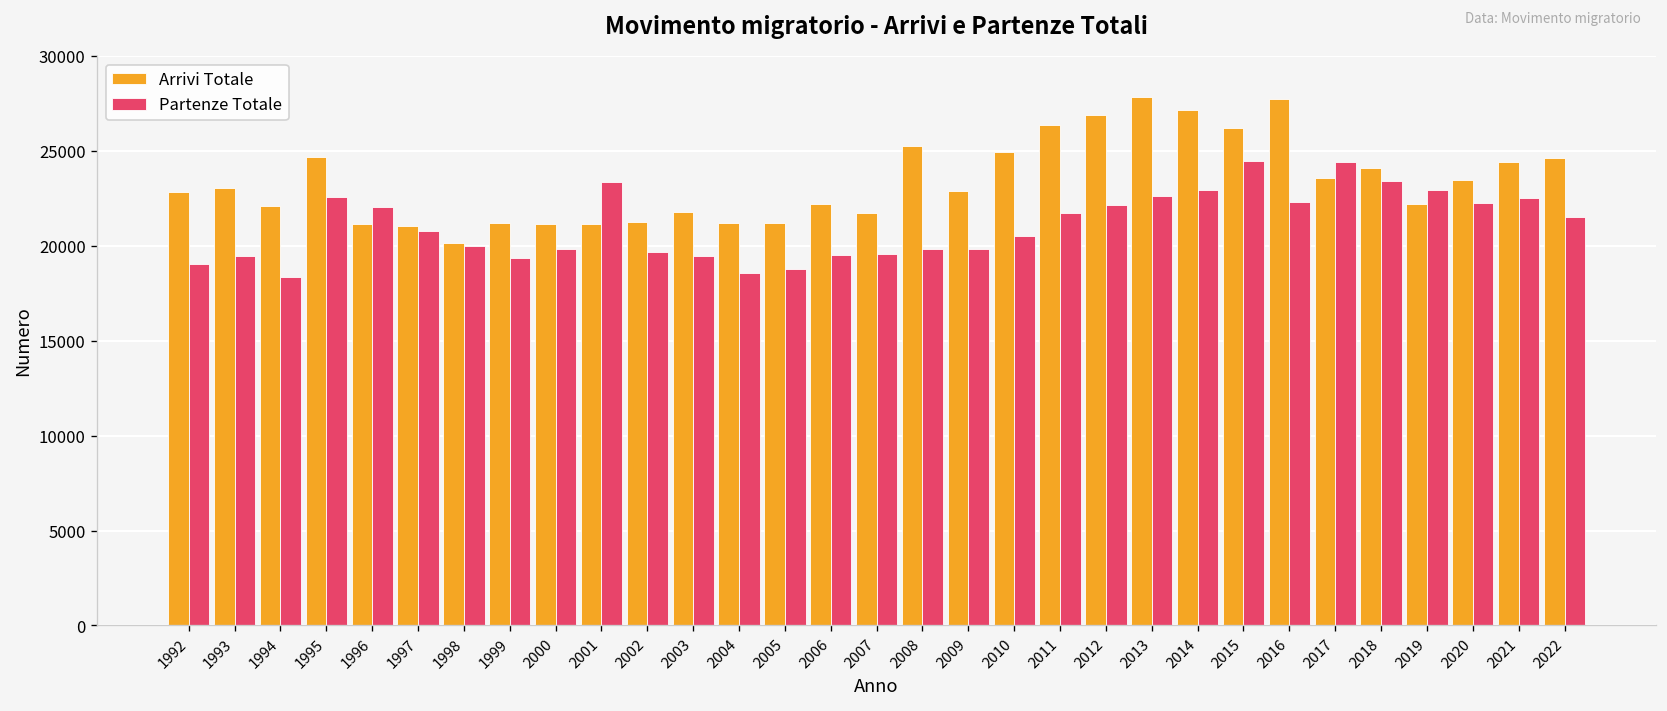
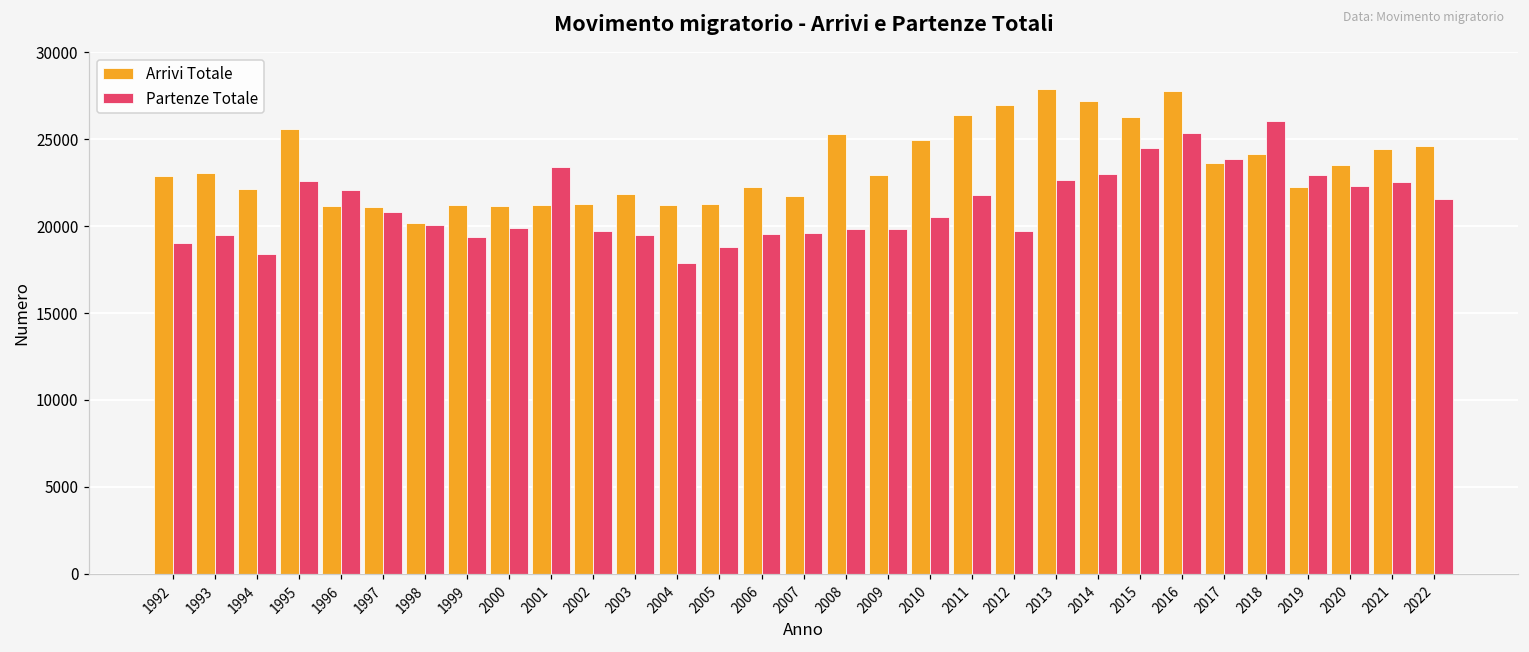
  {
    "Arrivi Totale": {
      "1992": 22900,
      "1993": 23000,
      "1994": 22100,
-     "1995": 24700,
+     "1995": 25500,
      "1996": 21200,
      "1997": 21100,
      "1998": 20200,
      "1999": 21200,
      "2000": 21200,
      "2001": 21200,
      "2002": 21300,
      "2003": 21800,
      "2004": 21200,
      "2005": 21200,
      "2006": 22200,
      "2007": 21700,
      "2008": 25300,
      "2009": 22900,
      "2010": 25000,
      "2011": 26400,
      "2012": 26900,
      "2013": 27900,
      "2014": 27200,
      "2015": 26200,
      "2016": 27700,
      "2017": 23600,
      "2018": 24100,
      "2019": 22200,
      "2020": 23500,
      "2021": 24400,
      "2022": 24600
    },
    "Partenze Totale": {
      "1992": 19000,
      "1993": 19500,
      "1994": 18400,
      "1995": 22600,
      "1996": 22100,
      "1997": 20800,
      "1998": 20000,
      "1999": 19400,
      "2000": 19900,
      "2001": 23400,
      "2002": 19700,
      "2003": 19500,
-     "2004": 18600,
+     "2004": 17900,
      "2005": 18800,
      "2006": 19500,
      "2007": 19600,
      "2008": 19800,
      "2009": 19800,
      "2010": 20500,
      "2011": 21800,
-     "2012": 22100,
+     "2012": 19700,
      "2013": 22700,
      "2014": 23000,
      "2015": 24500,
-     "2016": 22300,
-     "2017": 24400,
-     "2018": 23400,
+     "2016": 25300,
+     "2017": 23800,
+     "2018": 26100,
      "2019": 22900,
      "2020": 22300,
      "2021": 22500,
      "2022": 21500
    }
  }
